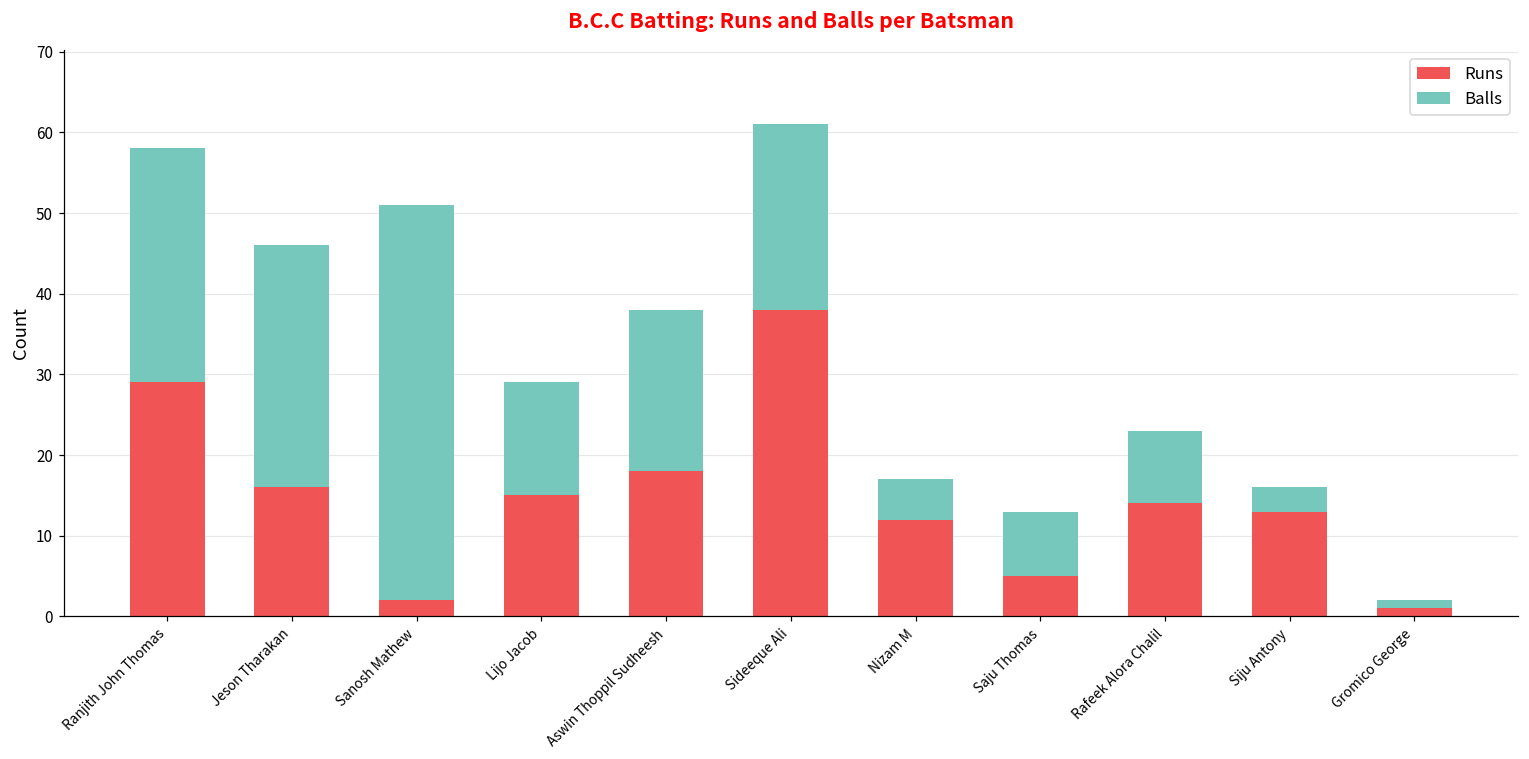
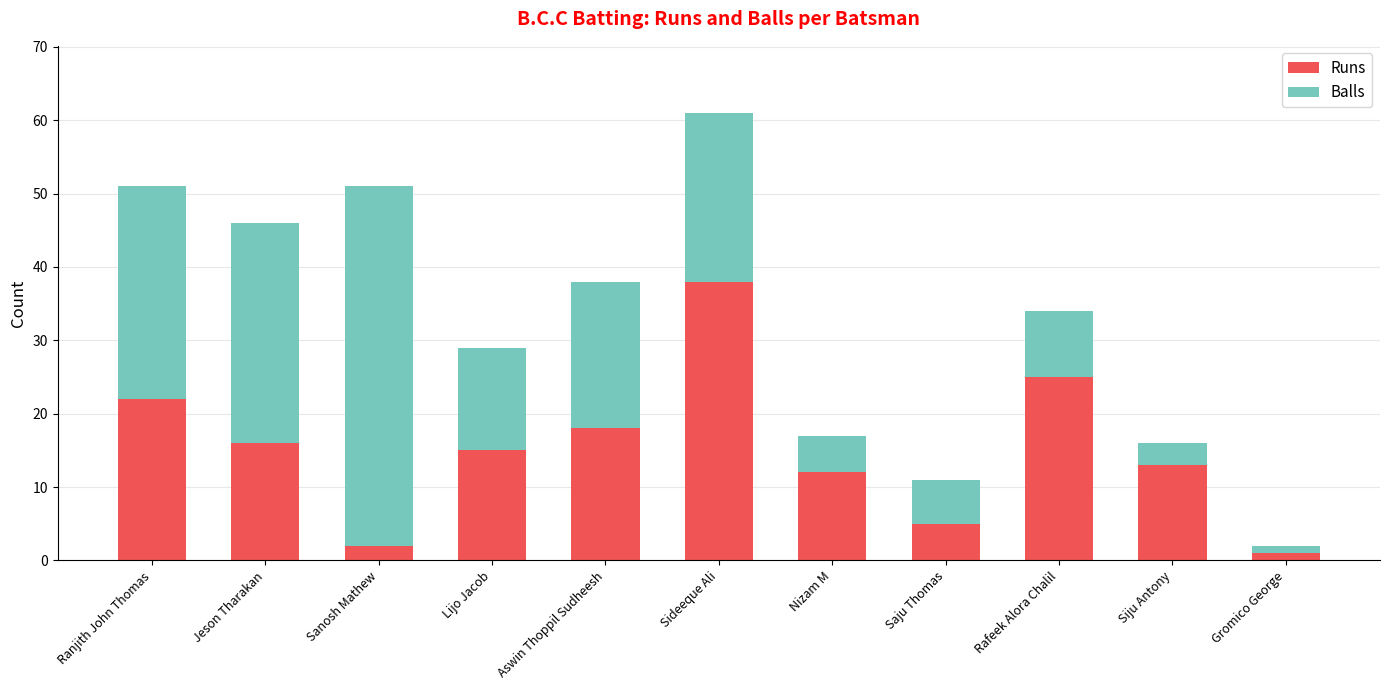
  {
    "Runs": {
-     "Ranjith John Thomas": 29,
+     "Ranjith John Thomas": 22,
      "Jeson Tharakan": 16,
      "Sanosh Mathew": 2,
      "Lijo Jacob": 15,
      "Aswin Thoppil Sudheesh": 18,
      "Sideeque Ali": 38,
      "Nizam M": 12,
      "Saju Thomas": 5,
-     "Rafeek Alora Chalil": 14,
+     "Rafeek Alora Chalil": 25,
      "Siju Antony": 13,
      "Gromico George": 1
    },
    "Balls": {
      "Ranjith John Thomas": 29,
      "Jeson Tharakan": 30,
      "Sanosh Mathew": 49,
      "Lijo Jacob": 14,
      "Aswin Thoppil Sudheesh": 20,
      "Sideeque Ali": 23,
      "Nizam M": 5,
-     "Saju Thomas": 8,
+     "Saju Thomas": 6,
      "Rafeek Alora Chalil": 9,
      "Siju Antony": 3,
      "Gromico George": 1
    }
  }
